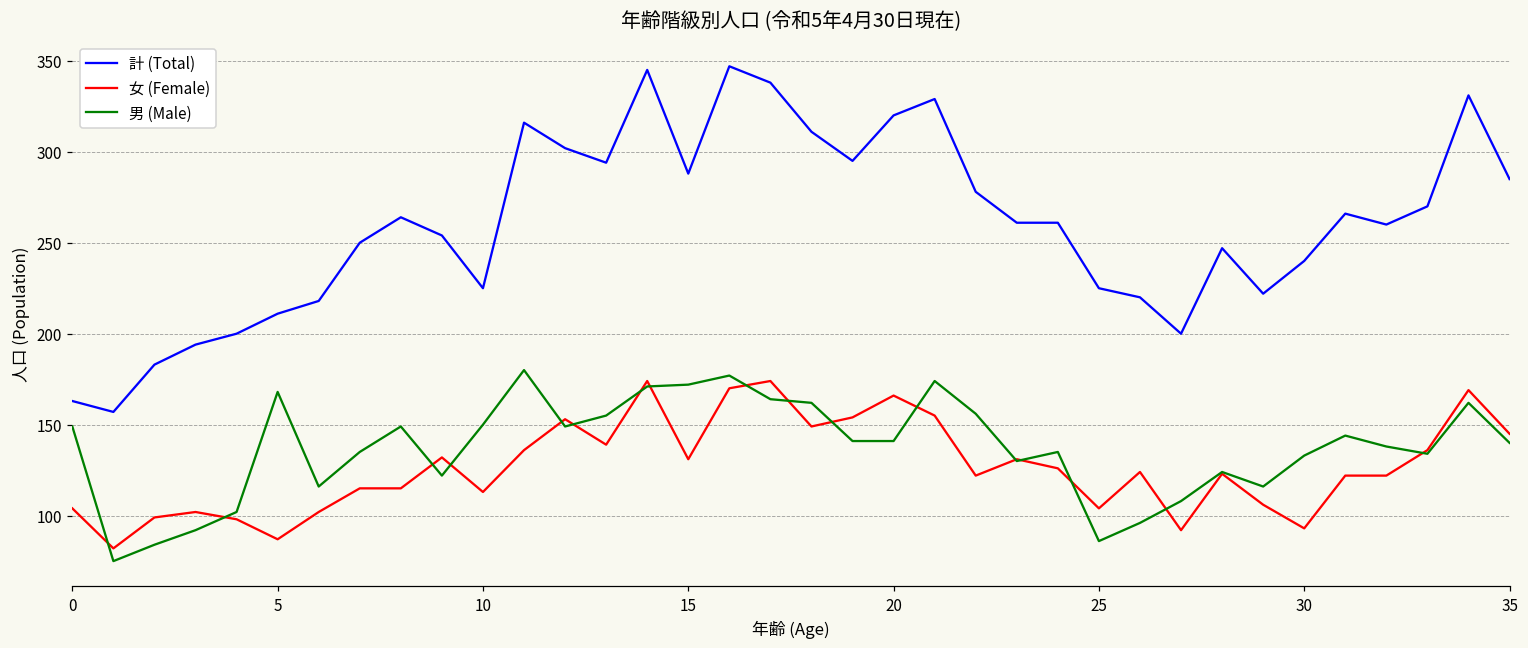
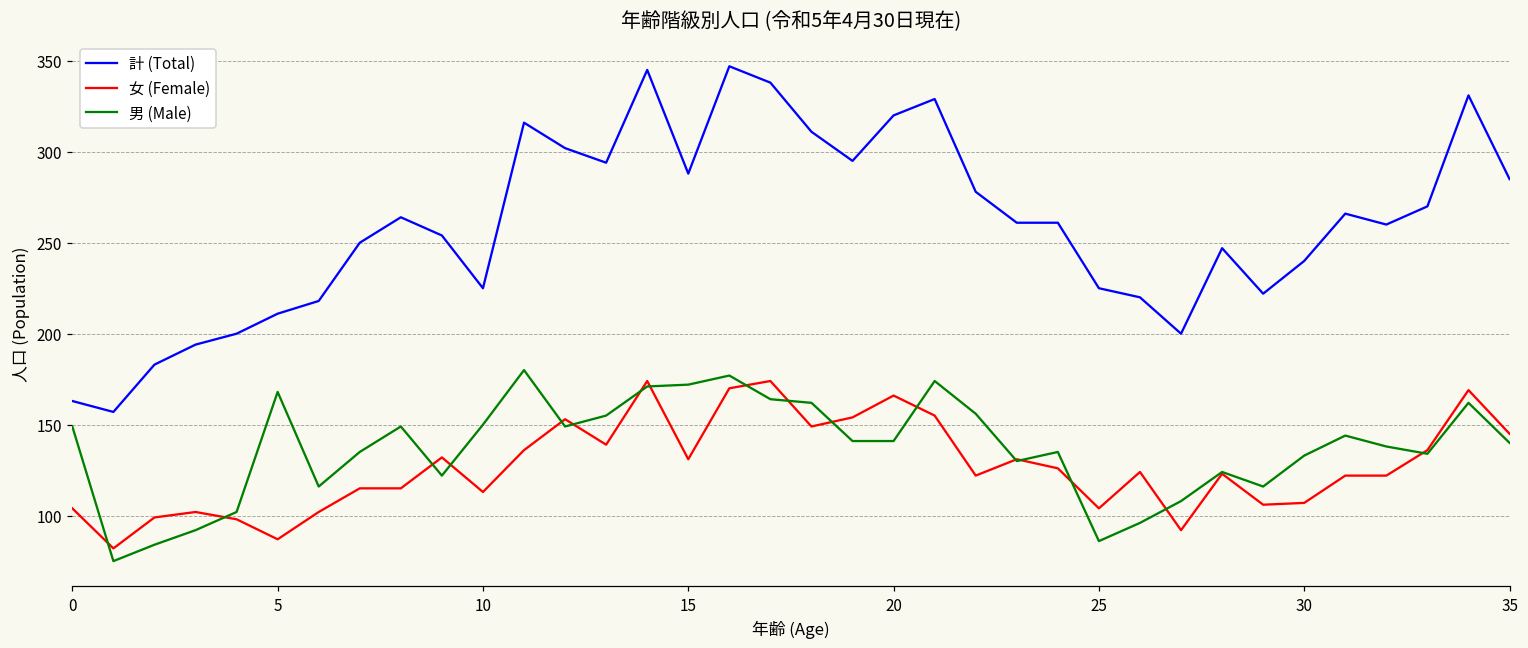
  {
    "計 (Total)": {
      "0": 163,
      "5": 211,
      "10": 225,
      "15": 288,
      "20": 320,
      "25": 225,
      "30": 240,
      "35": 285
    },
    "女 (Female)": {
      "0": 104,
      "5": 87,
      "10": 113,
      "15": 131,
      "20": 166,
      "25": 104,
-     "30": 93,
+     "30": 107,
      "35": 145
    },
    "男 (Male)": {
      "0": 149,
      "5": 168,
      "10": 150,
      "15": 172,
      "20": 141,
      "25": 86,
      "30": 133,
      "35": 140
    }
  }
